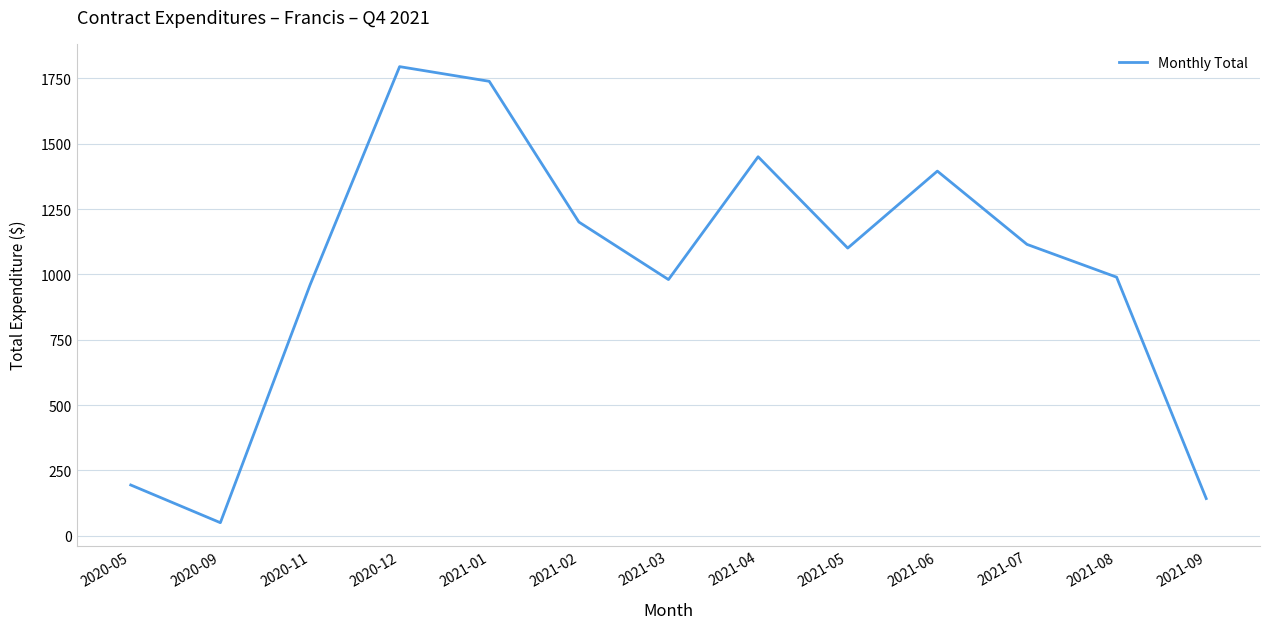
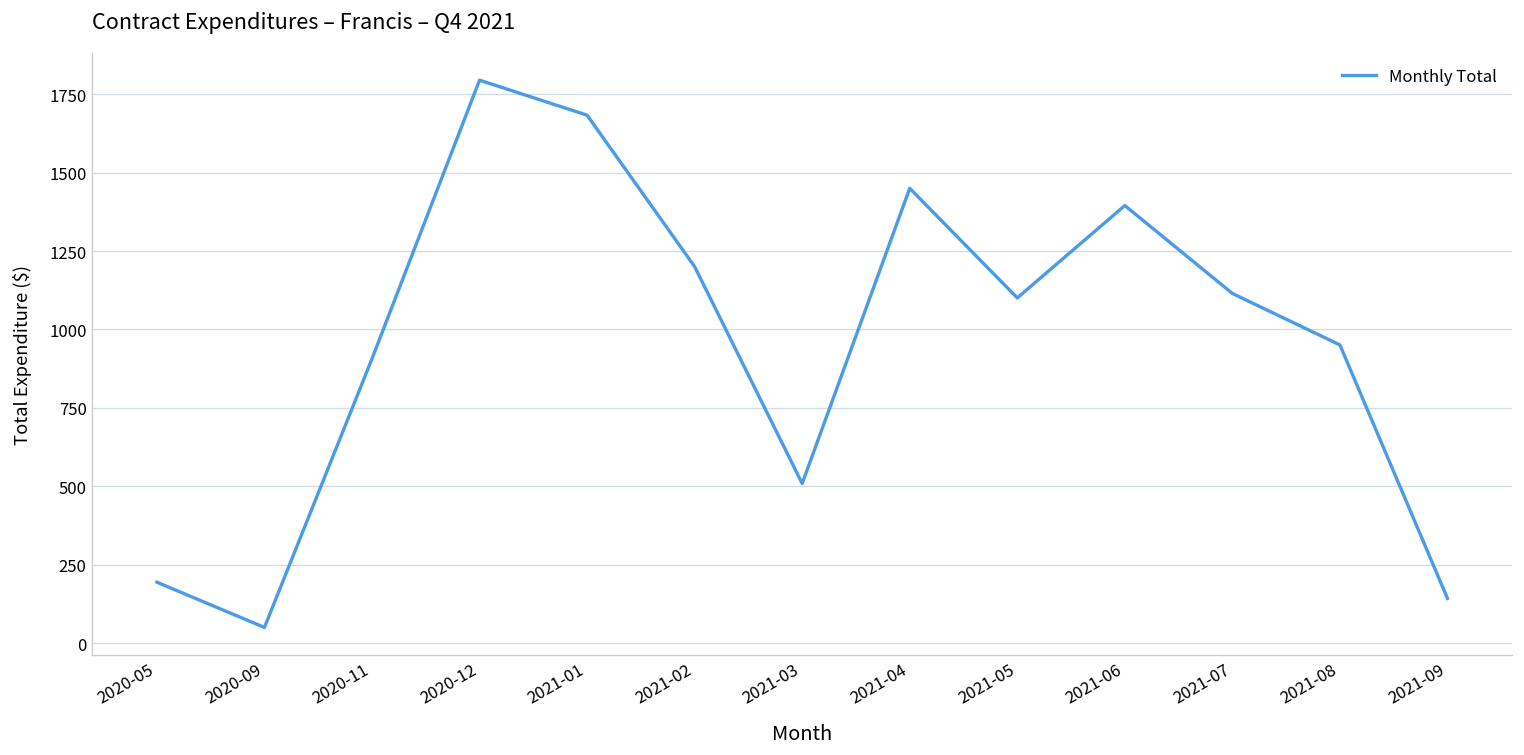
  {
    "2020-05": 190,
    "2020-09": 50,
-   "2020-11": 960,
+   "2020-11": 910,
    "2020-12": 1800,
-   "2021-01": 1740,
+   "2021-01": 1680,
    "2021-02": 1200,
-   "2021-03": 980,
+   "2021-03": 510,
    "2021-04": 1450,
    "2021-05": 1100,
    "2021-06": 1400,
    "2021-07": 1110,
-   "2021-08": 990,
+   "2021-08": 950,
    "2021-09": 140
  }
